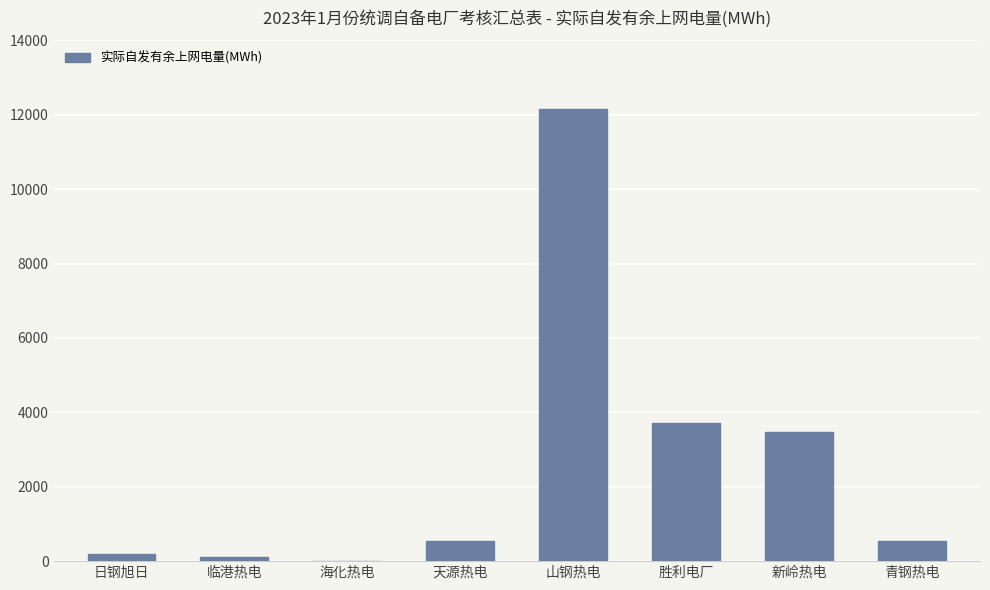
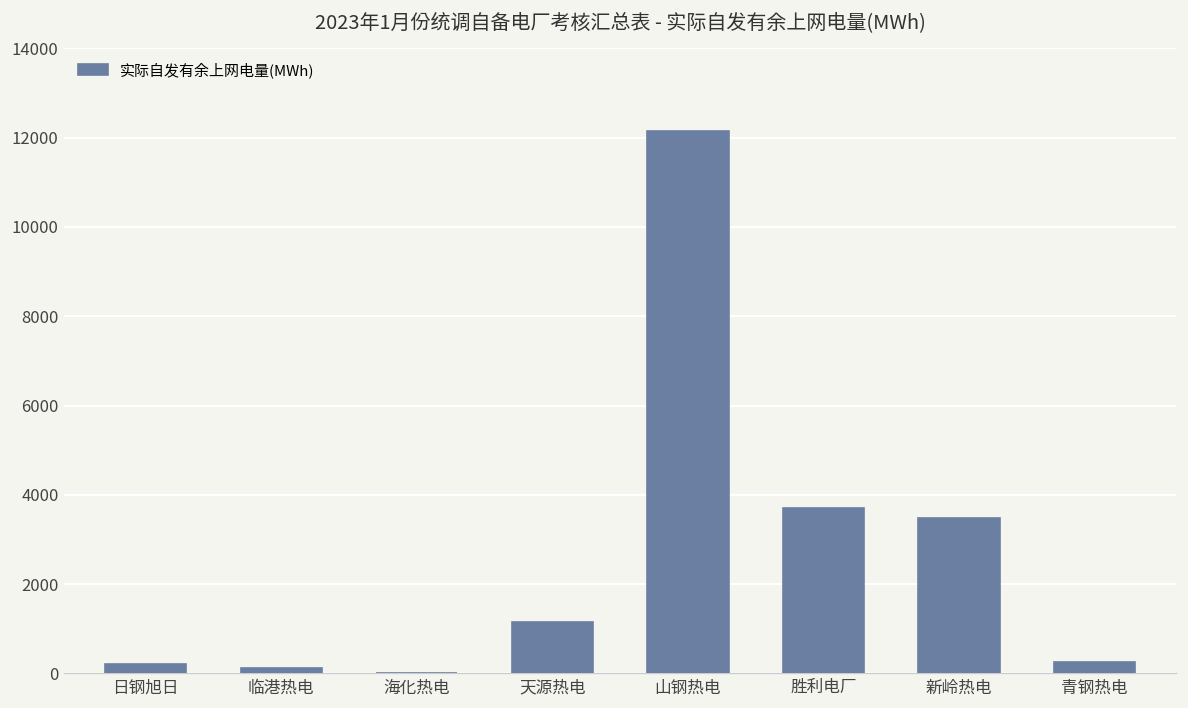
  {
    "日钢旭日": 200,
    "临港热电": 100,
-   "天源热电": 500,
+   "天源热电": 1100,
    "山钢热电": 12100,
    "胜利电厂": 3700,
    "新岭热电": 3500,
-   "青钢热电": 600
+   "青钢热电": 200
  }
